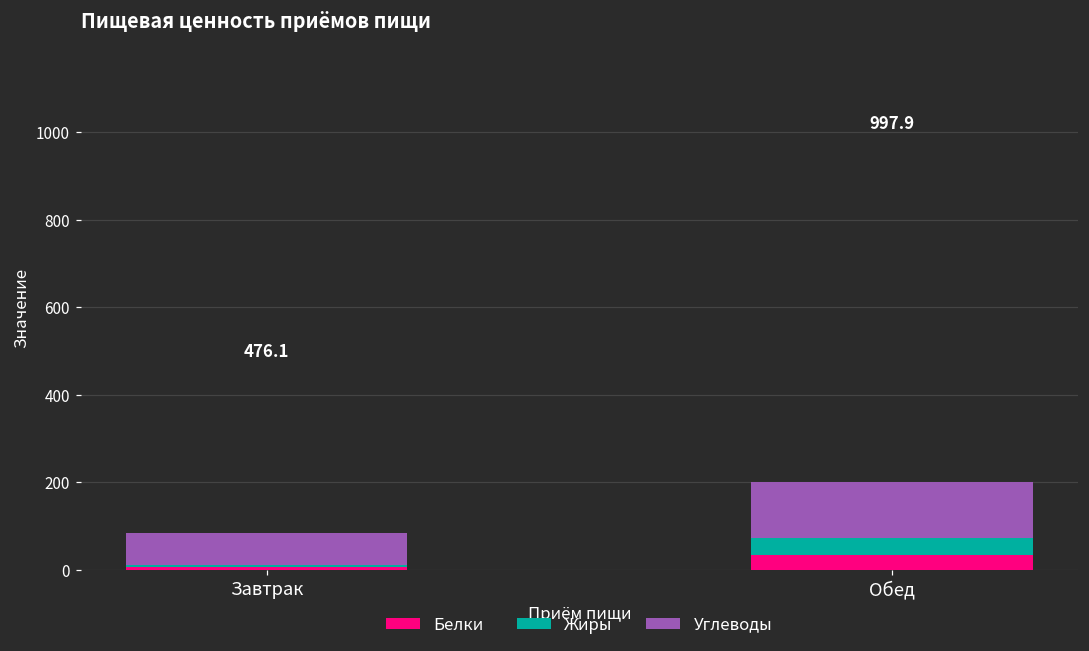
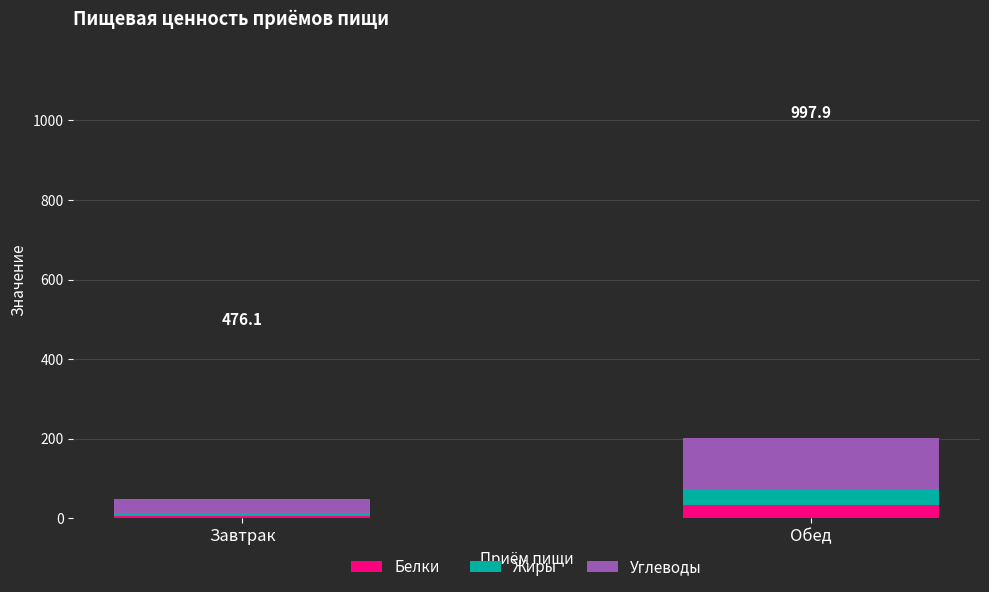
  {
    "Белки": {
      "Обед": 30
    },
    "Жиры": {
      "Завтрак": 10,
      "Обед": 40
    },
    "Углеводы": {
-     "Завтрак": 70,
+     "Завтрак": 40,
      "Обед": 130
    }
  }
